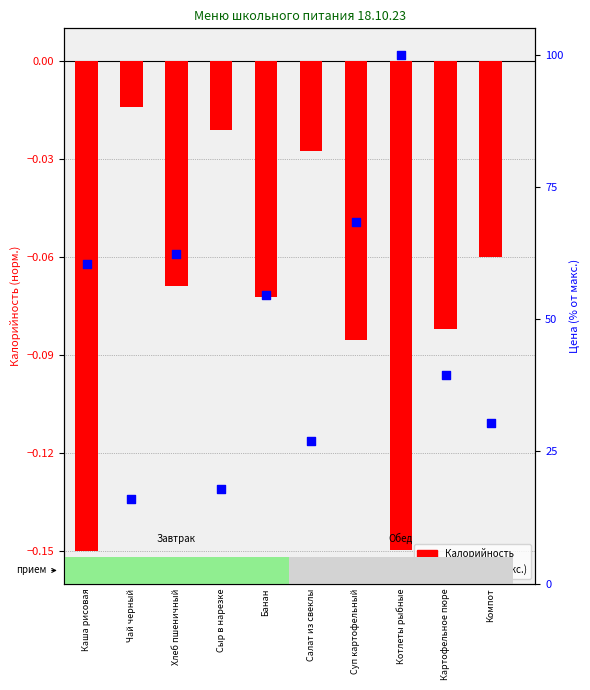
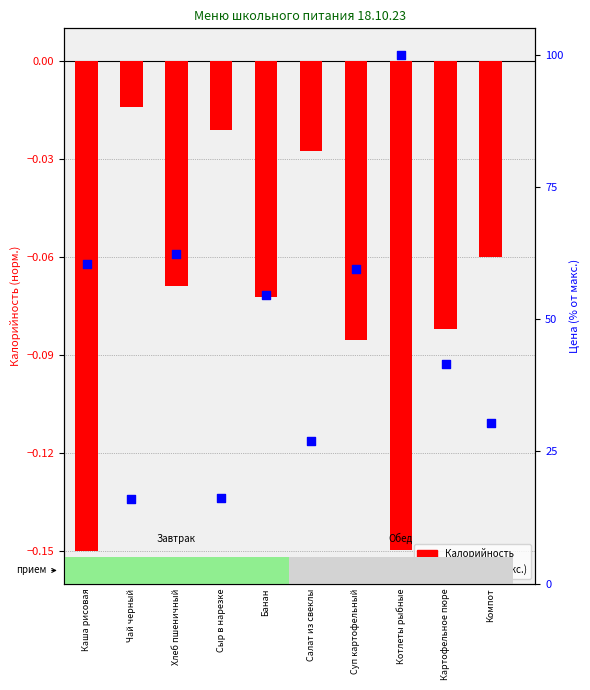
  {
    "Цена (% от макс.)": {
-     "Сыр в нарезке": 18,
-     "Суп картофельный": 68,
-     "Картофельное пюре": 39
+     "Сыр в нарезке": 16,
+     "Суп картофельный": 60,
+     "Картофельное пюре": 42
    }
  }
